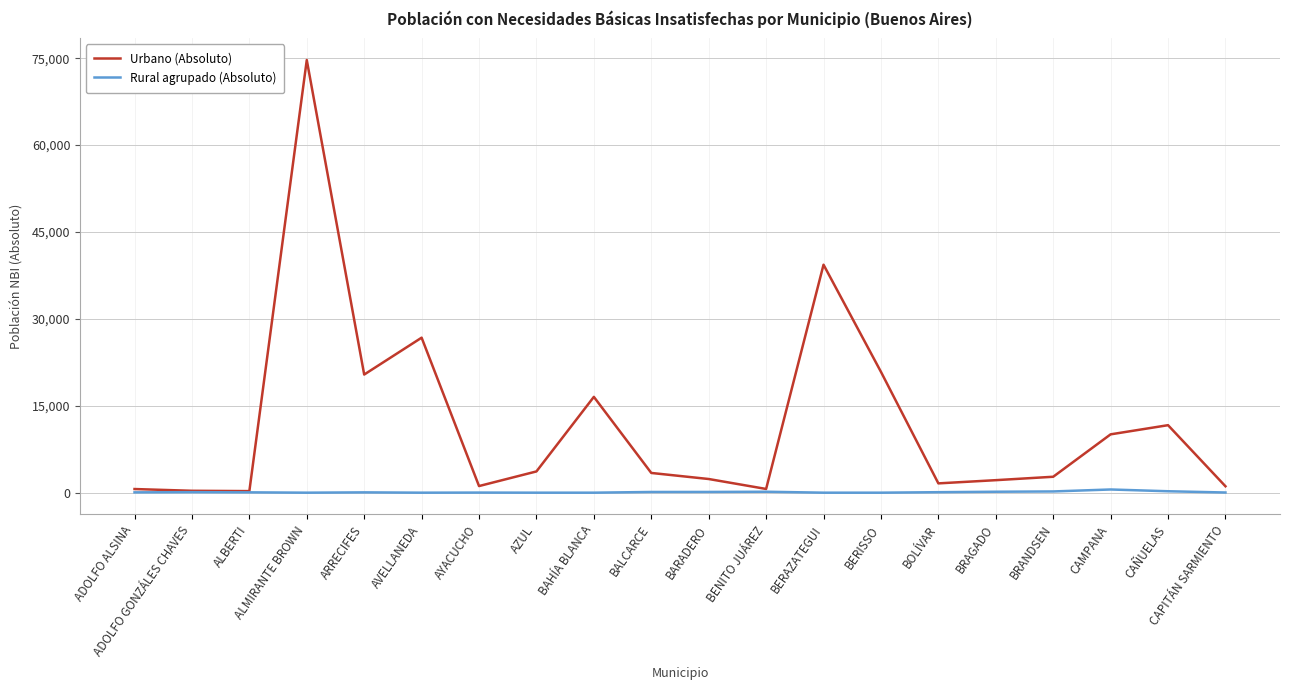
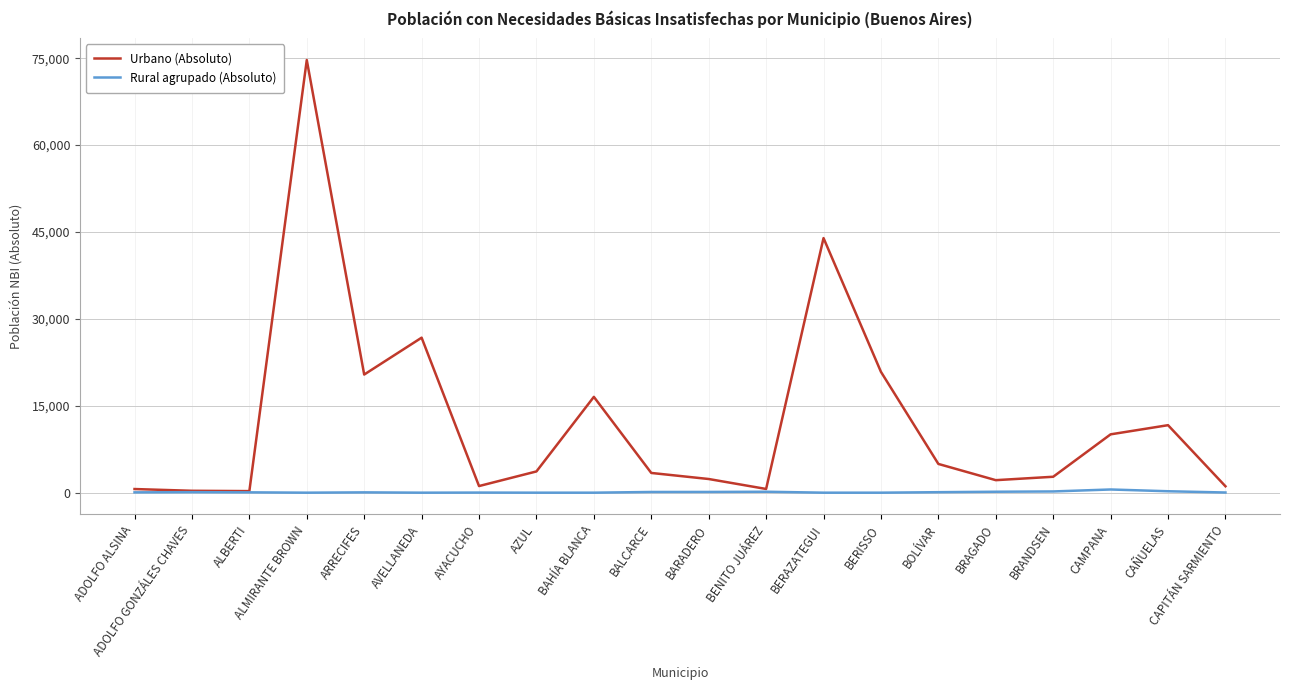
  {
    "Urbano (Absoluto)": {
      "ADOLFO ALSINA": "1,000",
      "ALMIRANTE BROWN": "75,000",
      "ARRECIFES": "20,000",
      "AVELLANEDA": "27,000",
      "AYACUCHO": "1,000",
      "AZUL": "4,000",
      "BAHÍA BLANCA": "17,000",
      "BALCARCE": "3,000",
      "BARADERO": "2,000",
      "BENITO JUÁREZ": "1,000",
-     "BERAZATEGUI": "39,000",
+     "BERAZATEGUI": "44,000",
      "BERISSO": "21,000",
-     "BOLÍVAR": "2,000",
+     "BOLÍVAR": "5,000",
      "BRAGADO": "2,000",
      "BRANDSEN": "3,000",
      "CAMPANA": "10,000",
      "CAÑUELAS": "12,000",
      "CAPITÁN SARMIENTO": "1,000"
    },
    "Rural agrupado (Absoluto)": {
      "ADOLFO ALSINA": "0",
      "ALMIRANTE BROWN": "0",
      "ARRECIFES": "0",
      "AVELLANEDA": "0",
      "AYACUCHO": "0",
      "AZUL": "0",
      "BAHÍA BLANCA": "0",
      "BALCARCE": "0",
      "BARADERO": "0",
      "BENITO JUÁREZ": "0",
      "BERAZATEGUI": "0",
      "BERISSO": "0",
      "BOLÍVAR": "0",
      "BRAGADO": "0",
      "BRANDSEN": "0",
      "CAMPANA": "1,000",
      "CAÑUELAS": "0",
      "CAPITÁN SARMIENTO": "0"
    }
  }
